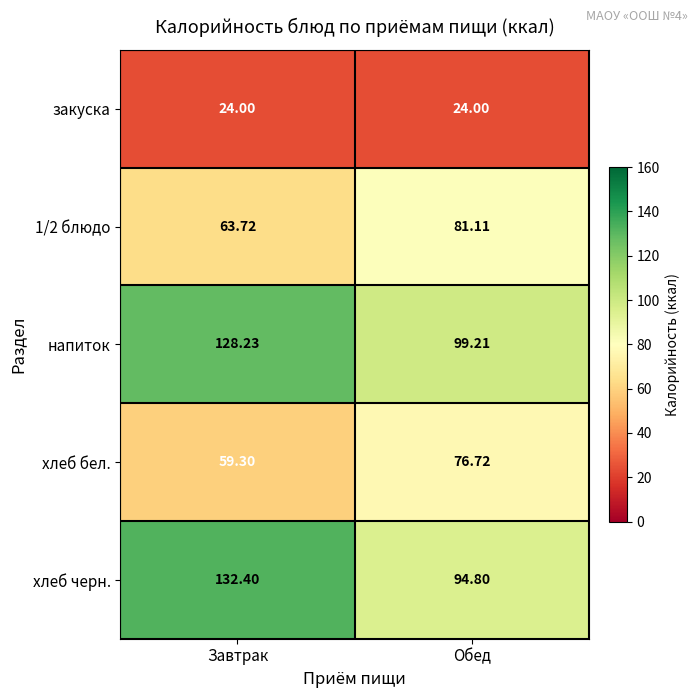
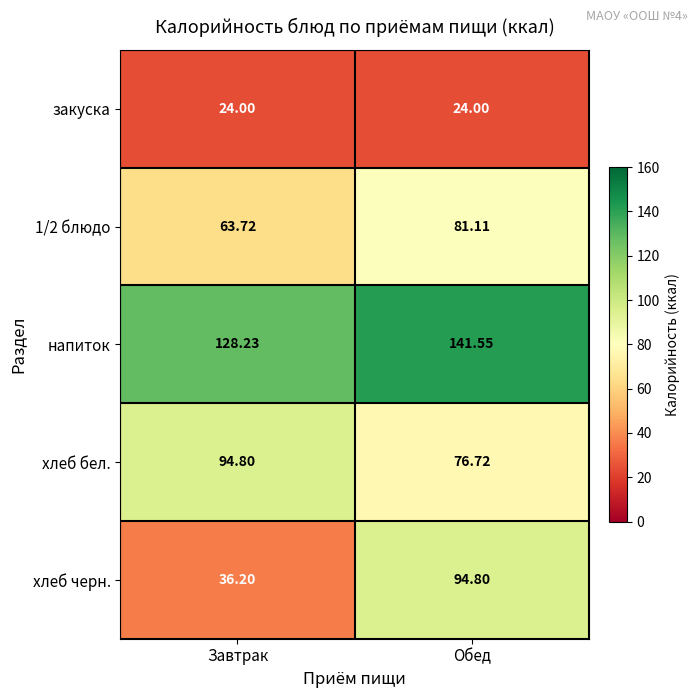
  {
    "закуска": {
      "Завтрак": 24.00,
      "Обед": 24.00
    },
    "1/2 блюдо": {
      "Завтрак": 63.72,
      "Обед": 81.11
    },
    "напиток": {
      "Завтрак": 128.23,
-     "Обед": 99.21
+     "Обед": 141.55
    },
    "хлеб бел.": {
-     "Завтрак": 59.30,
+     "Завтрак": 94.80,
      "Обед": 76.72
    },
    "хлеб черн.": {
-     "Завтрак": 132.40,
+     "Завтрак": 36.20,
      "Обед": 94.80
    }
  }
